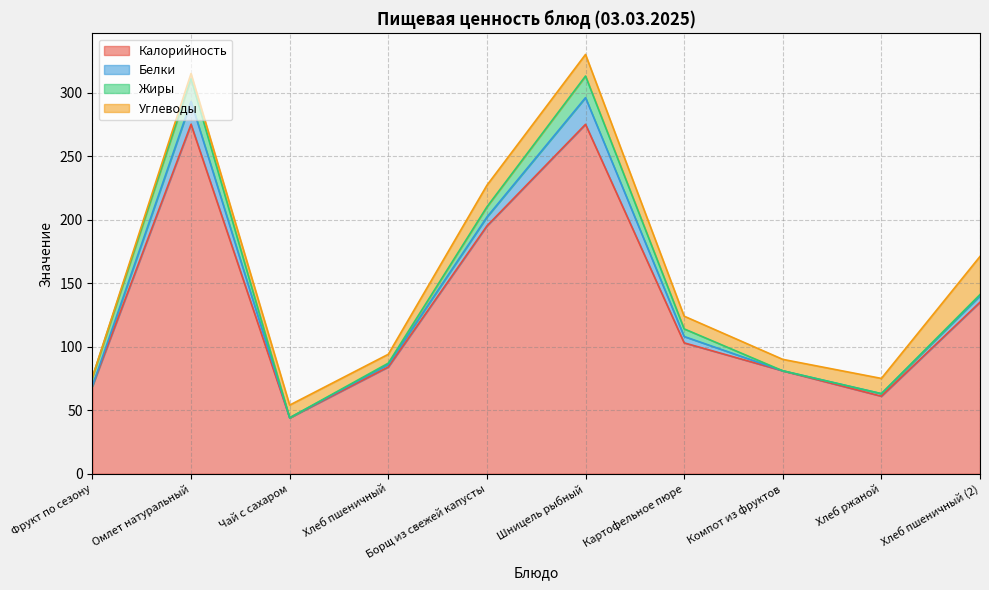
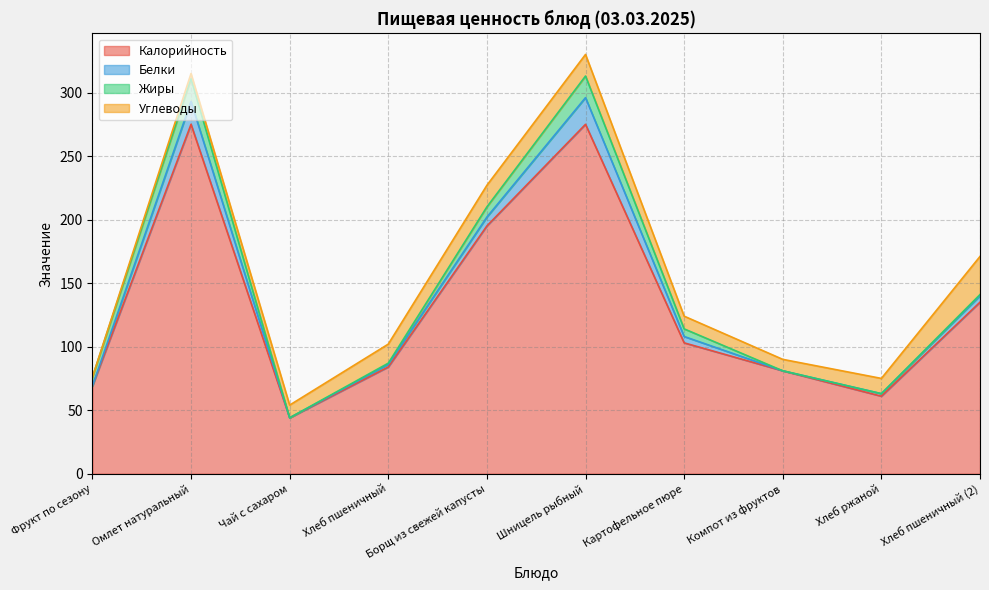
  {
    "Калорийность": {
      "Омлет натуральный": 275,
      "Хлеб пшеничный": 84,
      "Борщ из свежей капусты": 195,
      "Шницель рыбный": 275,
      "Картофельное пюре": 103,
      "Хлеб пшеничный (2)": 135
    },
    "Белки": {
      "Борщ из свежей капусты": 7,
      "Шницель рыбный": 21,
      "Картофельное пюре": 5
    },
    "Жиры": {
      "Борщ из свежей капусты": 8,
      "Шницель рыбный": 17,
      "Картофельное пюре": 6
    },
    "Углеводы": {
      "Чай с сахаром": 10,
-     "Хлеб пшеничный": 7,
+     "Хлеб пшеничный": 15,
      "Борщ из свежей капусты": 17,
      "Шницель рыбный": 17,
      "Картофельное пюре": 10,
      "Компот из фруктов": 9,
      "Хлеб ржаной": 12,
      "Хлеб пшеничный (2)": 30
    }
  }
